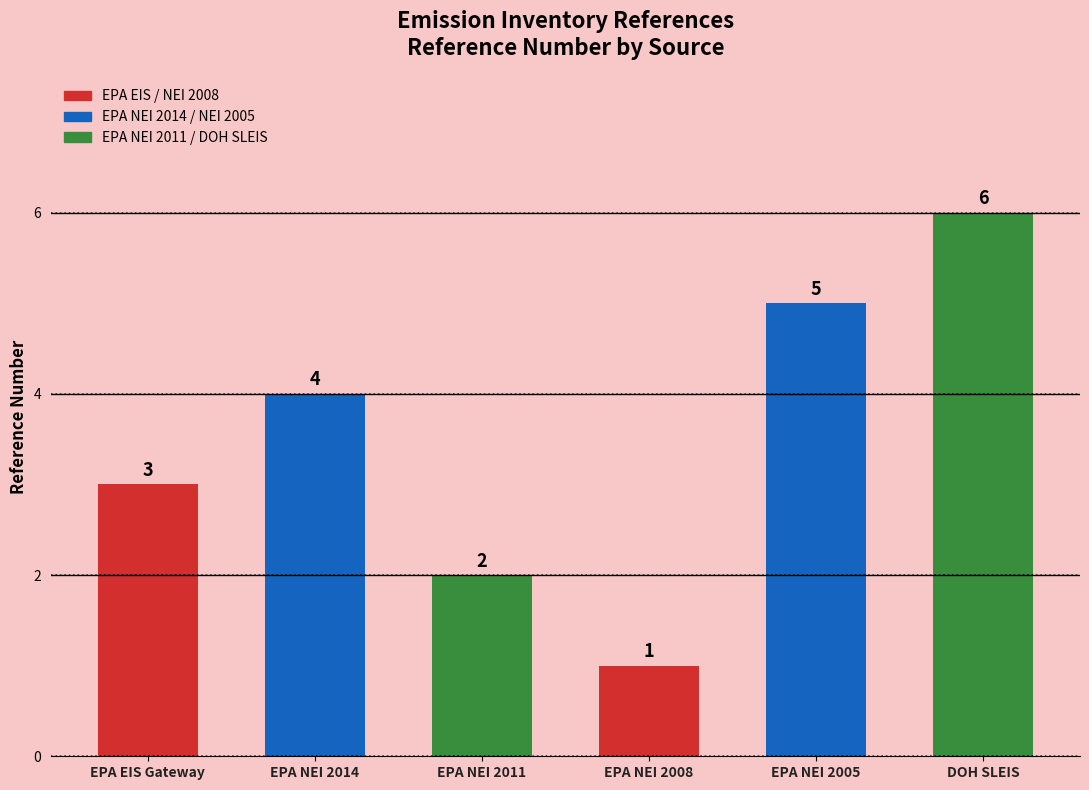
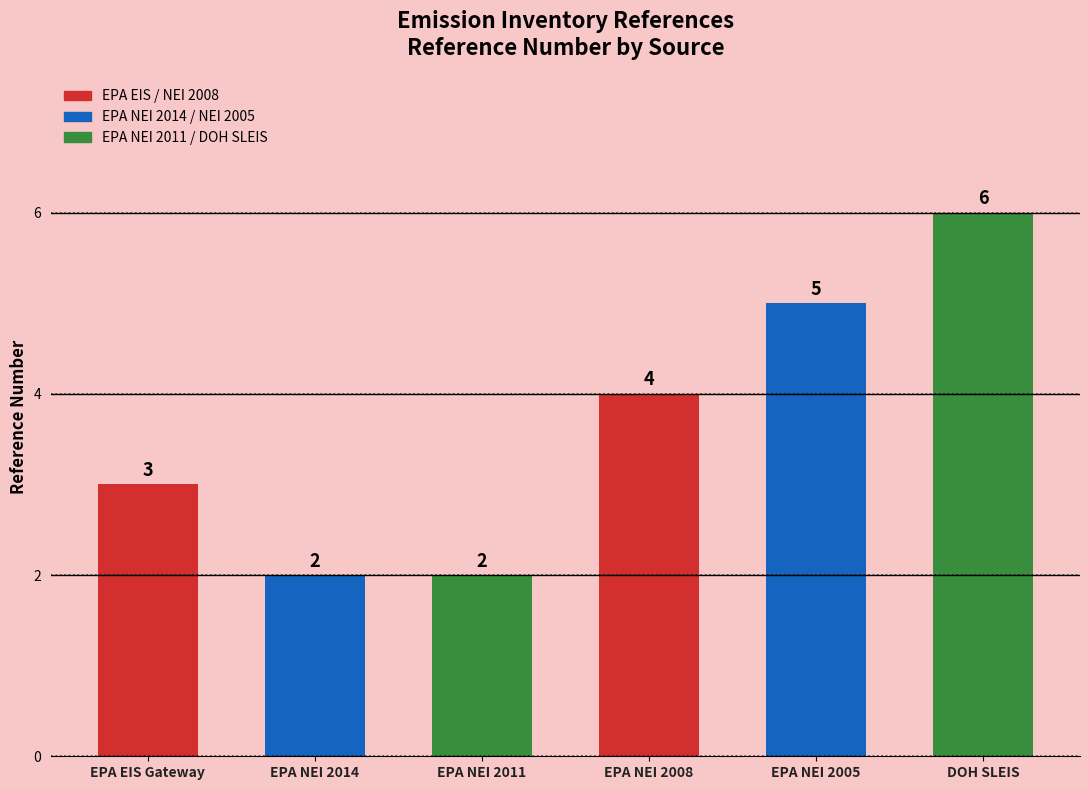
  {
    "EPA EIS Gateway": 3,
-   "EPA NEI 2014": 4,
+   "EPA NEI 2014": 2,
    "EPA NEI 2011": 2,
-   "EPA NEI 2008": 1,
+   "EPA NEI 2008": 4,
    "EPA NEI 2005": 5,
    "DOH SLEIS": 6
  }
